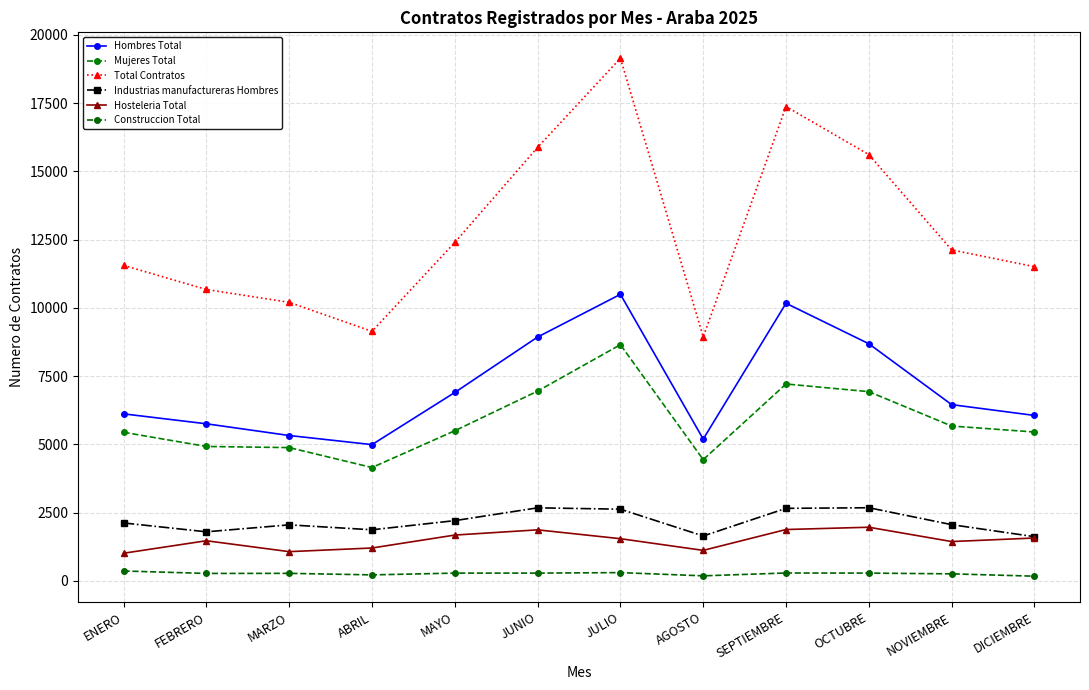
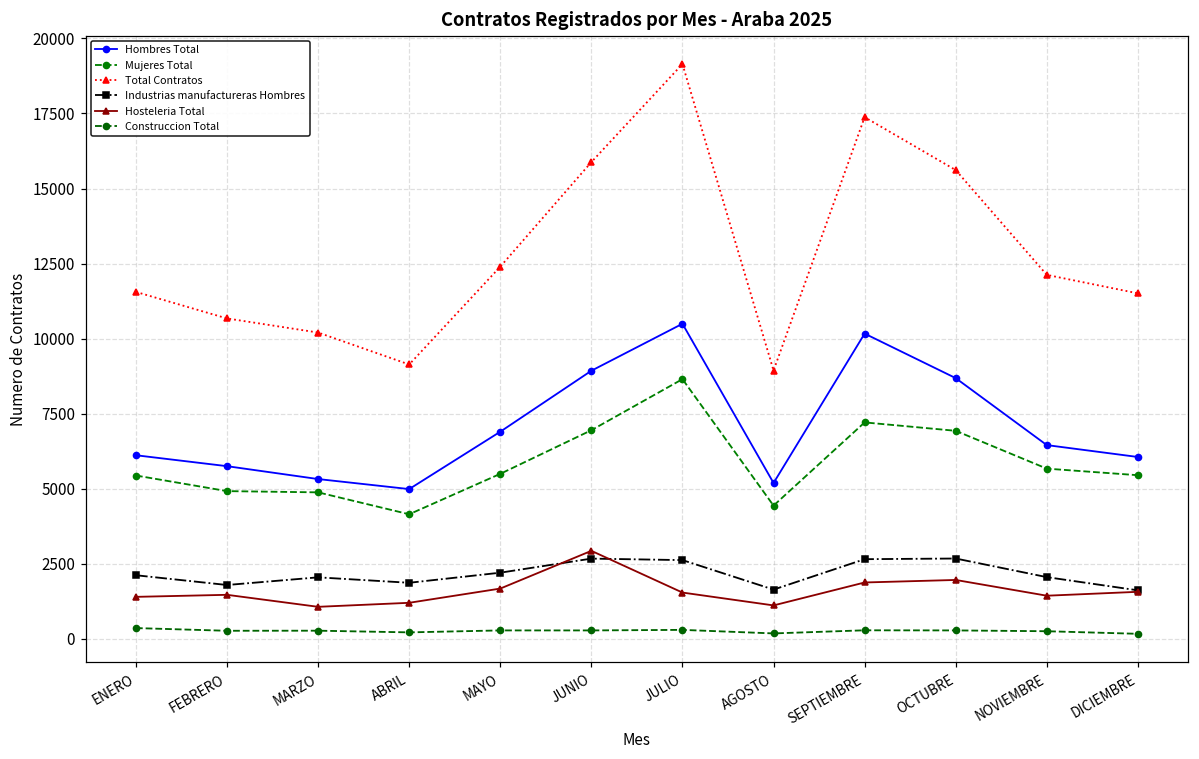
  {
    "Hombres Total": {
      "ENERO": 6100,
      "FEBRERO": 5800,
      "MARZO": 5300,
      "ABRIL": 5000,
      "MAYO": 6900,
      "JUNIO": 8900,
      "JULIO": 10500,
      "AGOSTO": 5200,
      "SEPTIEMBRE": 10200,
      "OCTUBRE": 8700,
      "NOVIEMBRE": 6500,
      "DICIEMBRE": 6100
    },
    "Total Contratos": {
      "ENERO": 11600,
      "FEBRERO": 10700,
      "MARZO": 10200,
      "ABRIL": 9100,
      "MAYO": 12400,
      "JUNIO": 15900,
      "JULIO": 19100,
      "AGOSTO": 8900,
      "SEPTIEMBRE": 17400,
      "OCTUBRE": 15600,
      "NOVIEMBRE": 12100,
      "DICIEMBRE": 11500
    },
    "Industrias manufactureras Hombres": {
      "ENERO": 2100,
      "FEBRERO": 1800,
      "MARZO": 2000,
      "ABRIL": 1900,
      "MAYO": 2200,
      "JUNIO": 2700,
      "JULIO": 2600,
      "AGOSTO": 1600,
      "SEPTIEMBRE": 2700,
      "OCTUBRE": 2700,
      "NOVIEMBRE": 2100
    },
    "Hosteleria Total": {
-     "ENERO": 1000,
+     "ENERO": 1400,
      "FEBRERO": 1500,
      "MARZO": 1100,
      "ABRIL": 1200,
      "MAYO": 1700,
-     "JUNIO": 1900,
+     "JUNIO": 2900,
      "JULIO": 1500,
      "AGOSTO": 1100,
      "SEPTIEMBRE": 1900,
      "OCTUBRE": 2000,
      "NOVIEMBRE": 1400
    }
  }
